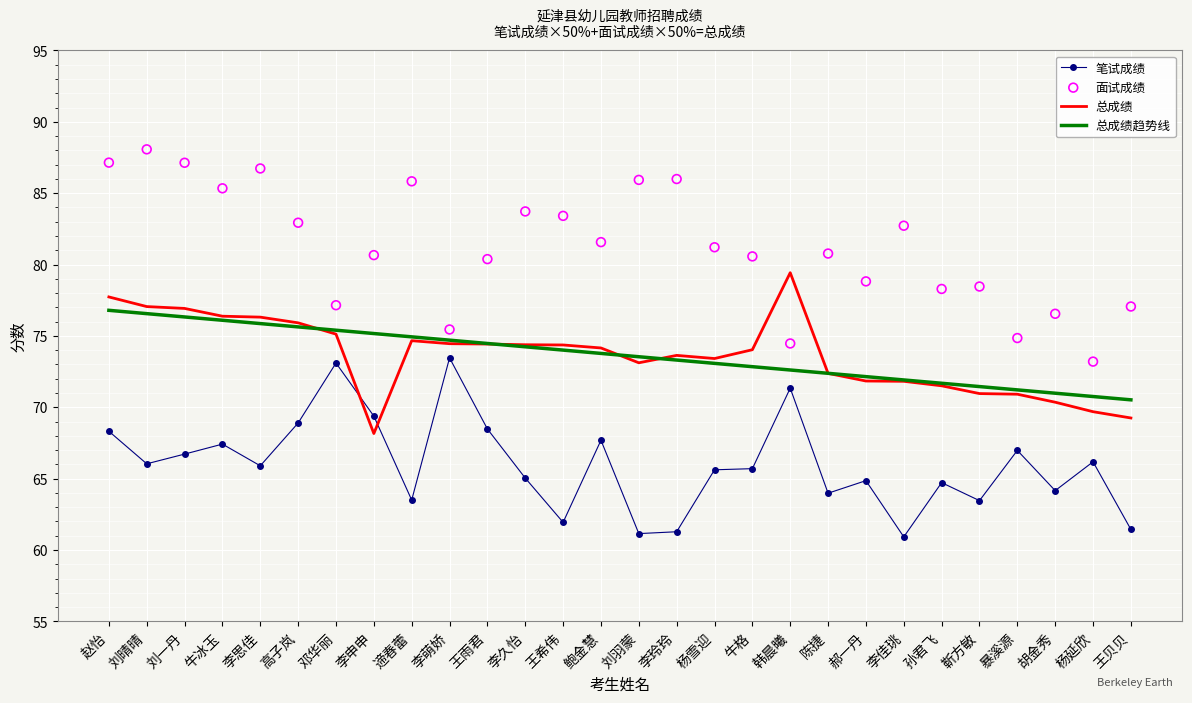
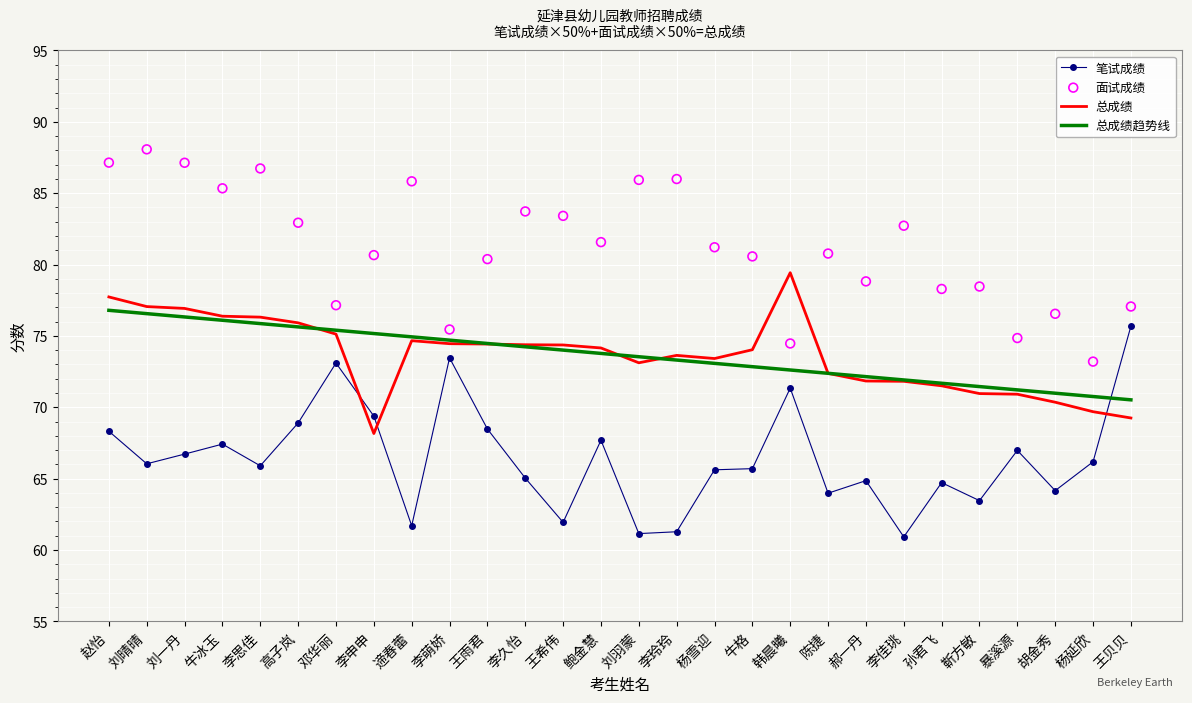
  {
    "笔试成绩": {
      "赵怡": 68.3,
      "刘晴晴": 66.0,
      "刘一丹": 66.7,
      "牛冰玉": 67.4,
      "李思佳": 65.9,
      "高子岚": 68.9,
      "邓华丽": 73.1,
      "李申申": 69.4,
-     "遆春蕾": 63.5,
+     "遆春蕾": 61.7,
      "李萌娇": 73.5,
      "王雨君": 68.5,
      "李久怡": 65.0,
      "王希伟": 61.9,
      "鲍金慧": 67.7,
      "刘羽蒙": 61.2,
      "李玲玲": 61.3,
      "杨雪迎": 65.6,
      "牛格": 65.7,
      "韩晨曦": 71.3,
      "陈捷": 64.0,
      "郝一丹": 64.9,
      "李佳珧": 60.9,
      "孙君飞": 64.7,
      "靳方敏": 63.5,
      "暴溪源": 67.0,
      "胡金秀": 64.2,
      "杨延欣": 66.2,
-     "王贝贝": 61.4
+     "王贝贝": 75.7
    },
    "总成绩": {
      "赵怡": 77.7,
      "刘晴晴": 77.1,
      "刘一丹": 76.9,
      "牛冰玉": 76.4,
      "李思佳": 76.3,
      "高子岚": 75.9,
      "邓华丽": 75.1,
      "李申申": 68.2,
      "遆春蕾": 74.7,
      "李萌娇": 74.5,
      "王希伟": 74.4,
      "鲍金慧": 74.2,
      "刘羽蒙": 73.1,
      "李玲玲": 73.6,
      "杨雪迎": 73.4,
      "牛格": 74.0,
      "韩晨曦": 79.4,
      "郝一丹": 71.8,
      "孙君飞": 71.5,
      "靳方敏": 71.0,
      "暴溪源": 70.9,
      "胡金秀": 70.4,
      "杨延欣": 69.7,
      "王贝贝": 69.3
    },
    "总成绩趋势线": {
      "赵怡": 76.8,
      "刘晴晴": 76.6,
      "刘一丹": 76.3,
      "牛冰玉": 76.1,
      "李思佳": 75.9,
      "高子岚": 75.6,
      "邓华丽": 75.4,
      "李申申": 75.2,
      "遆春蕾": 74.9,
      "李萌娇": 74.7,
      "王希伟": 74.0,
      "鲍金慧": 73.8,
      "刘羽蒙": 73.5,
      "李玲玲": 73.3,
      "杨雪迎": 73.1,
      "牛格": 72.8,
      "韩晨曦": 72.6,
      "郝一丹": 72.1,
      "孙君飞": 71.7,
      "靳方敏": 71.5,
      "暴溪源": 71.2,
      "胡金秀": 71.0,
      "杨延欣": 70.8,
      "王贝贝": 70.5
    }
  }
